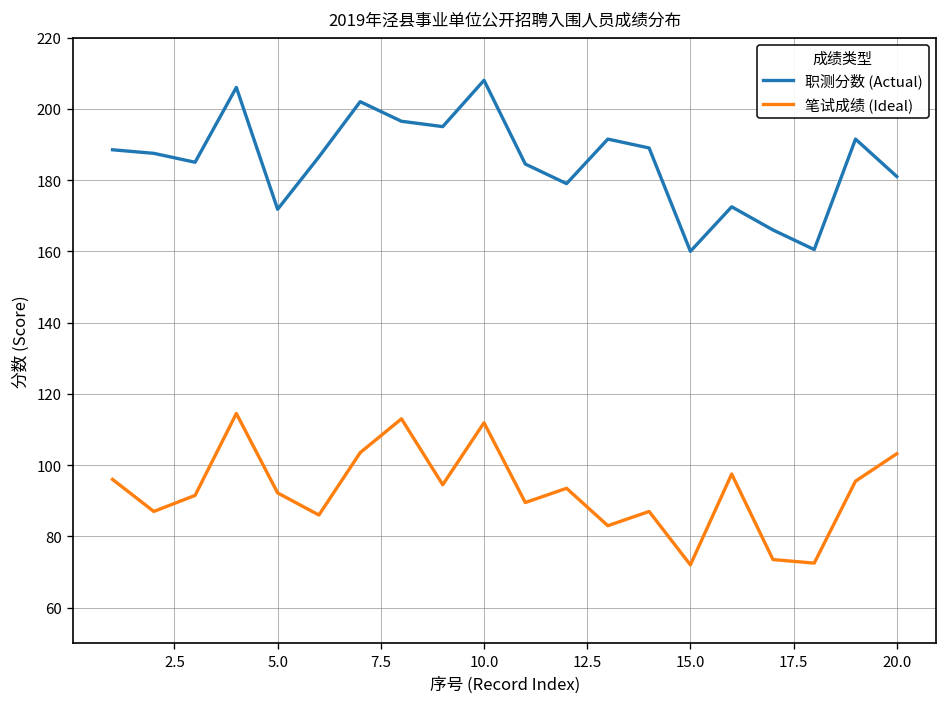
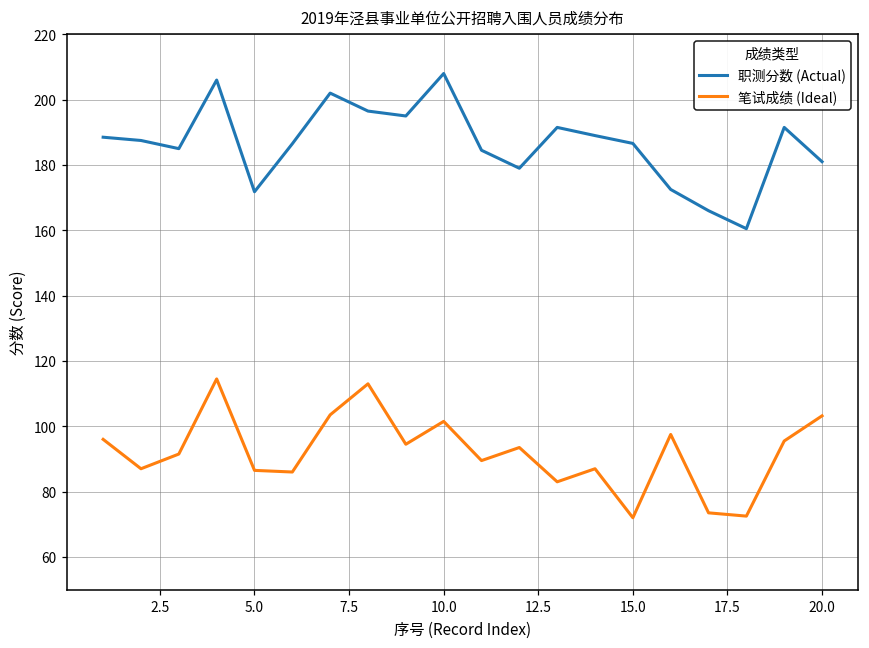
  {
    "职测分数 (Actual)": {
      "5.0": 172,
      "10.0": 208,
-     "15.0": 160,
+     "15.0": 187,
      "20.0": 181
    },
    "笔试成绩 (Ideal)": {
-     "5.0": 92,
-     "10.0": 112,
+     "5.0": 87,
+     "10.0": 102,
      "15.0": 72,
      "20.0": 103
    }
  }
